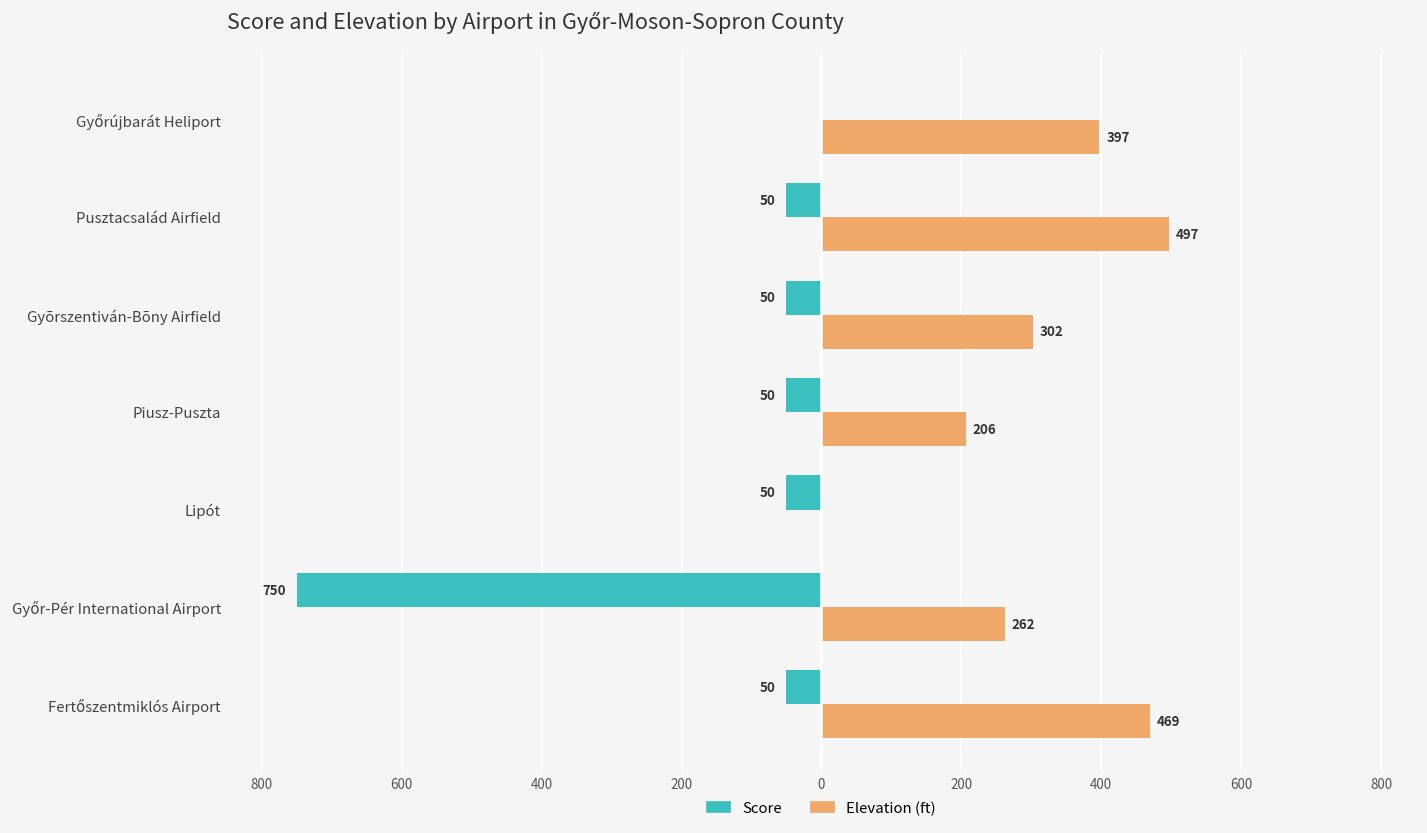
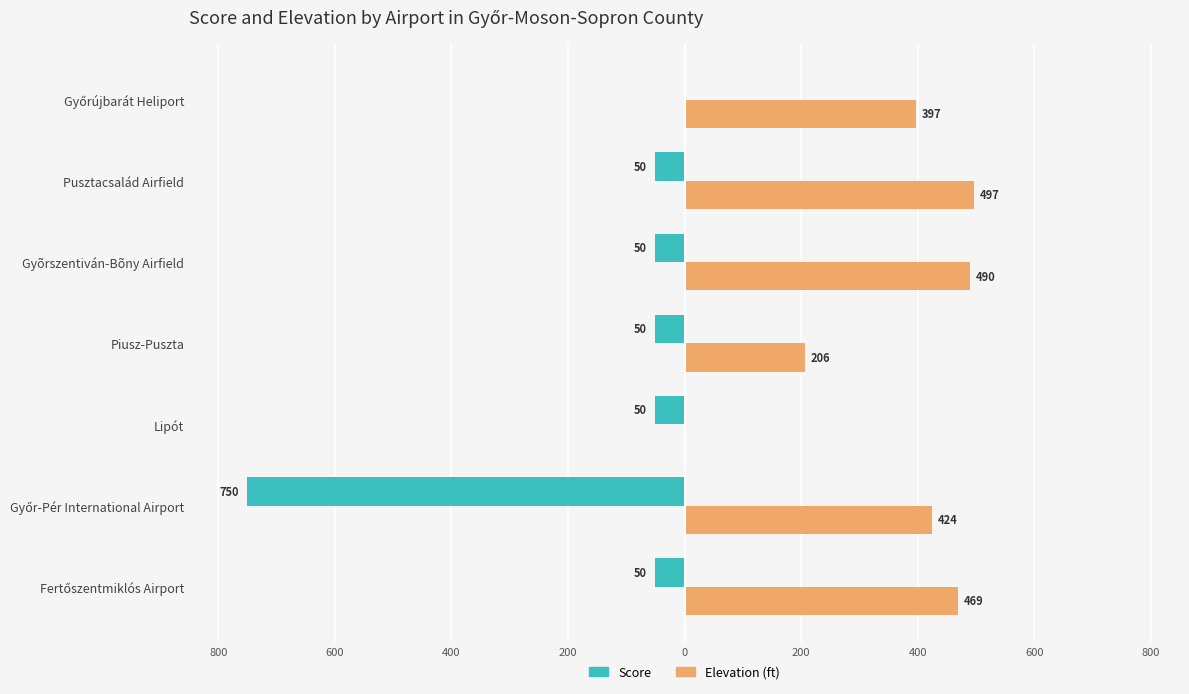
  {
    "Elevation (ft)": {
      "Győrújbarát Heliport": 397,
      "Pusztacsalád Airfield": 497,
-     "Gyõrszentiván-Bõny Airfield": 302,
+     "Gyõrszentiván-Bõny Airfield": 490,
      "Piusz-Puszta": 206,
-     "Győr-Pér International Airport": 262,
+     "Győr-Pér International Airport": 424,
      "Fertőszentmiklós Airport": 469
    }
  }
